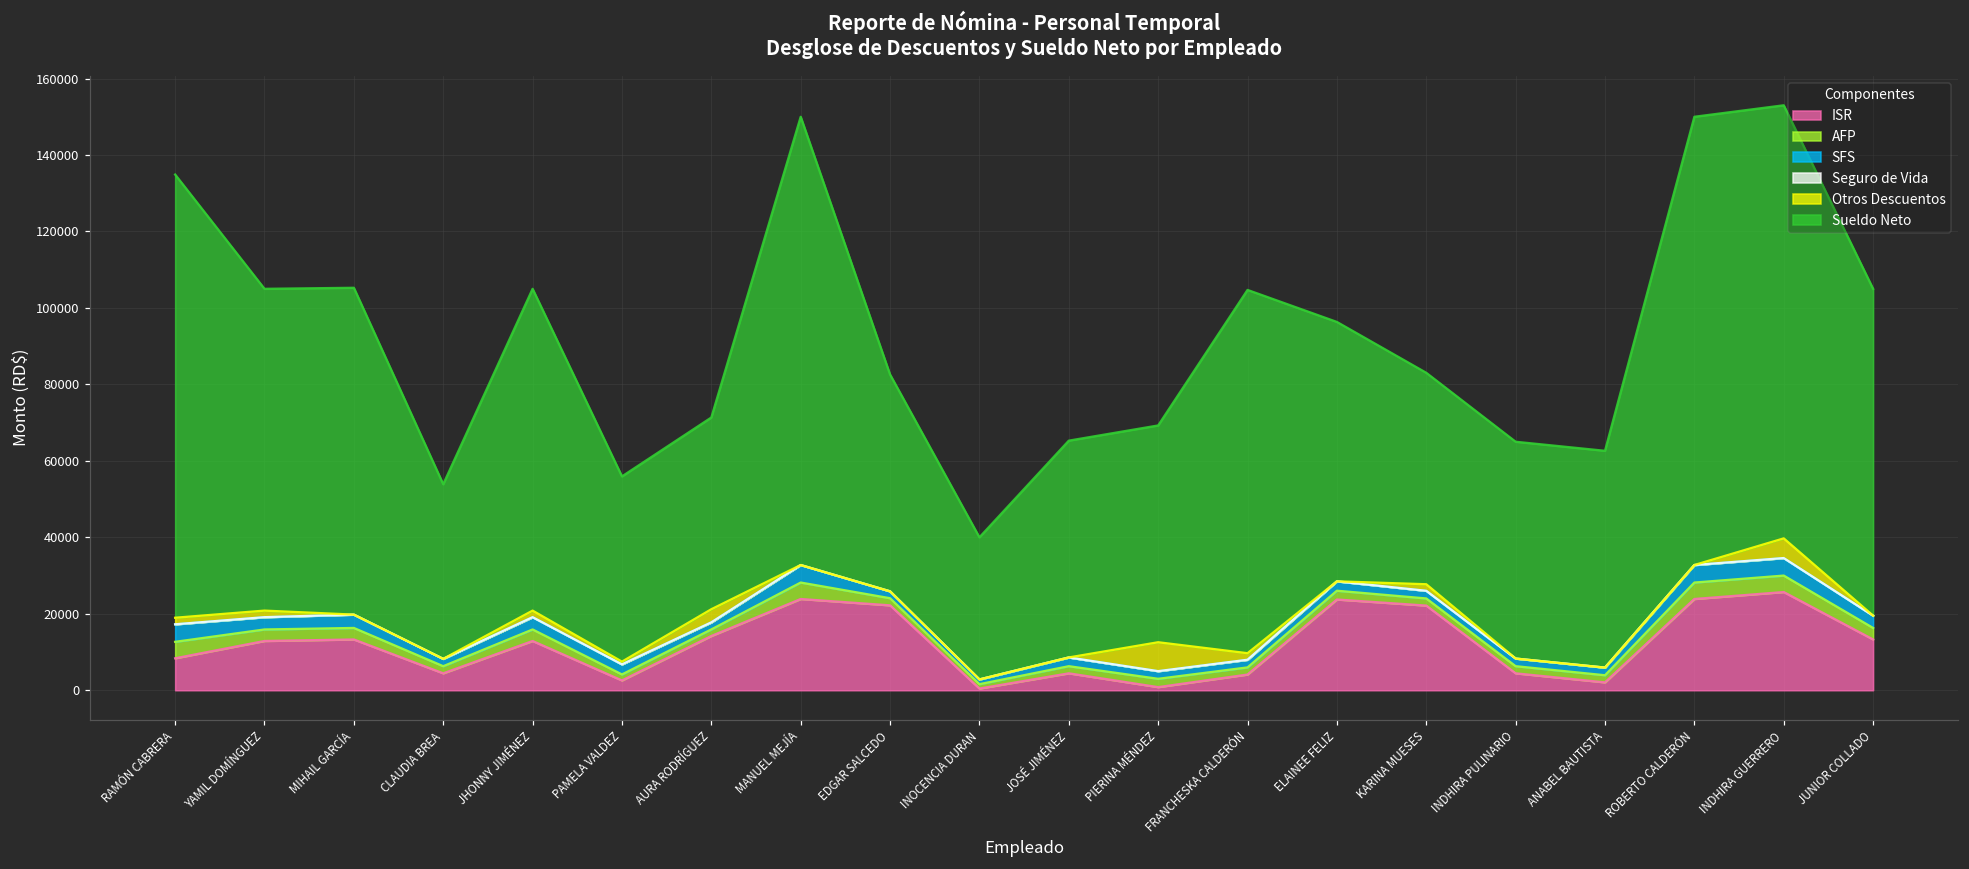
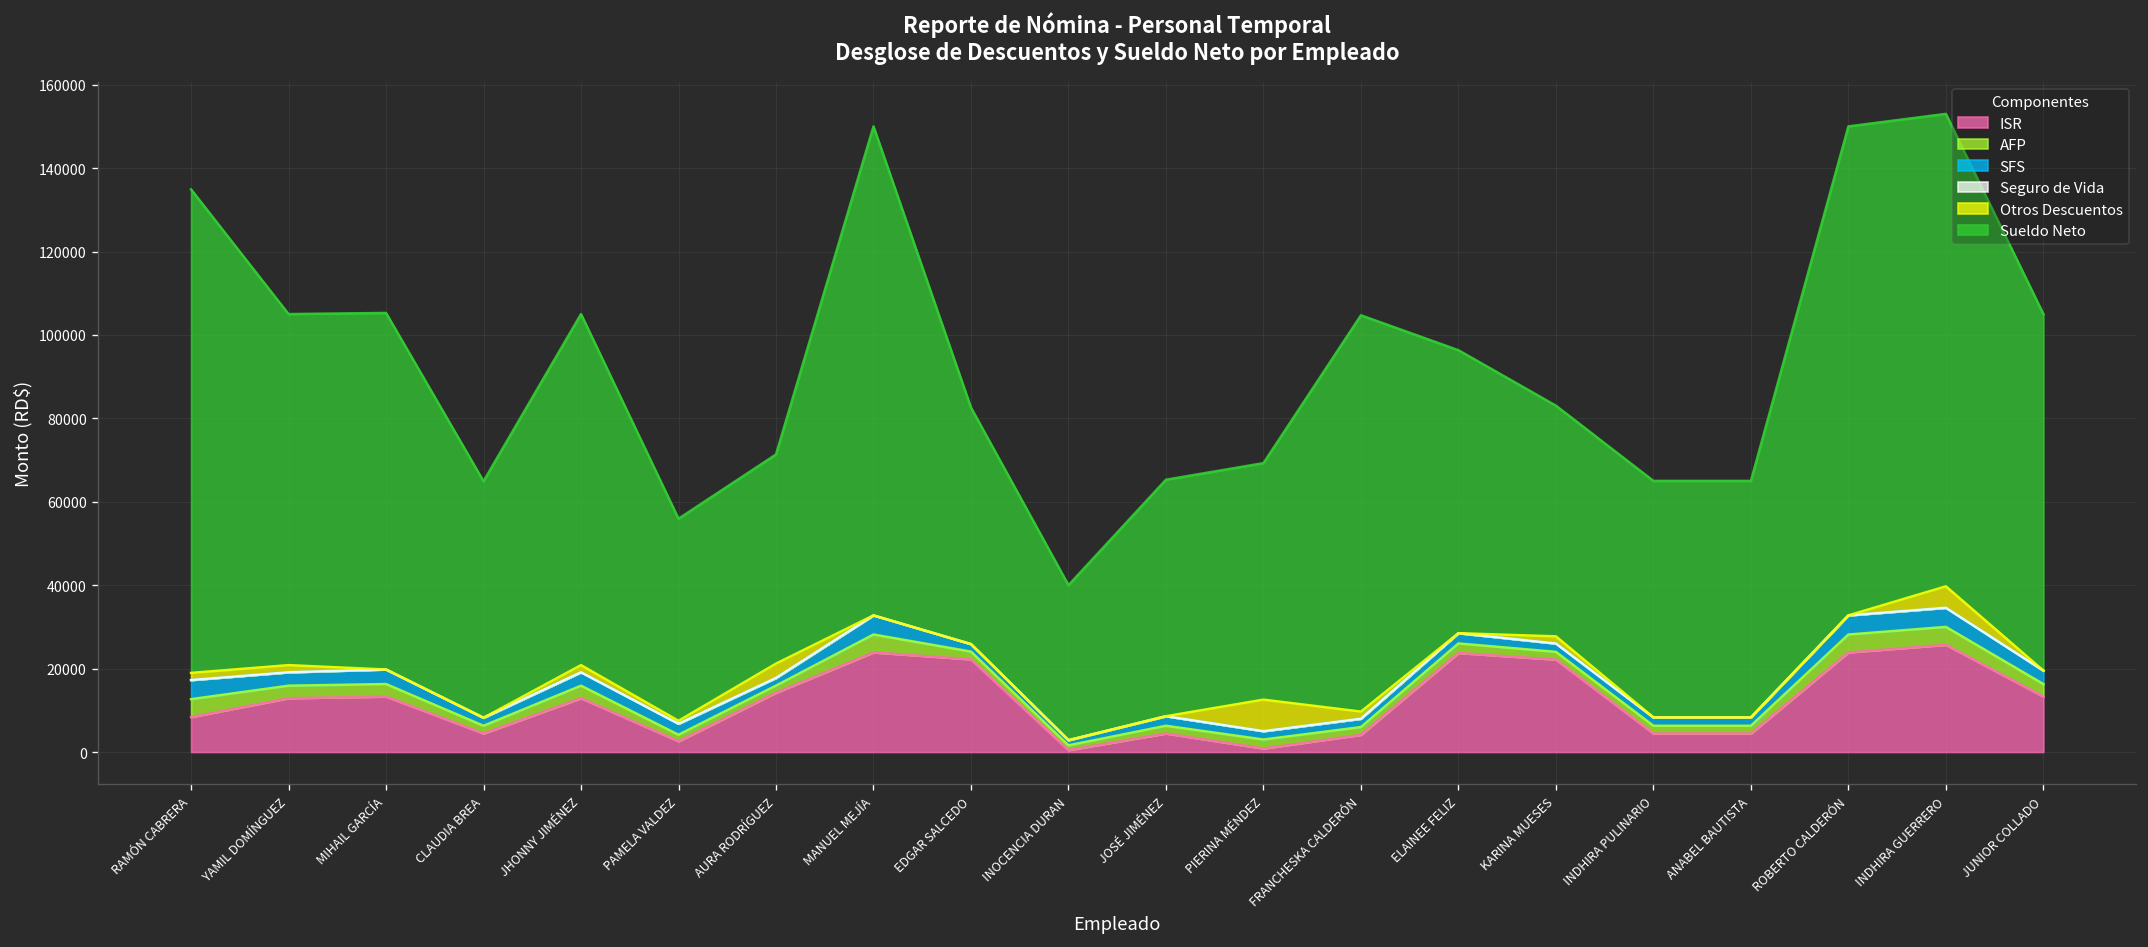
  {
    "ISR": {
      "RAMÓN CABRERA": 8000,
      "YAMIL DOMÍNGUEZ": 13000,
      "MIHAIL GARCÍA": 13000,
      "CLAUDIA BREA": 4000,
      "JHONNY JIMÉNEZ": 13000,
      "PAMELA VALDEZ": 3000,
      "AURA RODRÍGUEZ": 14000,
      "MANUEL MEJÍA": 24000,
      "EDGAR SALCEDO": 22000,
      "INOCENCIA DURAN": 0,
      "JOSÉ JIMÉNEZ": 4000,
      "PIERINA MÉNDEZ": 1000,
      "FRANCHESKA CALDERÓN": 4000,
      "ELAINEE FELIZ": 24000,
      "KARINA MUESES": 22000,
      "INDHIRA PULINARIO": 4000,
-     "ANABEL BAUTISTA": 2000,
+     "ANABEL BAUTISTA": 4000,
      "ROBERTO CALDERÓN": 24000,
      "INDHIRA GUERRERO": 26000,
      "JUNIOR COLLADO": 13000
    },
    "AFP": {
      "RAMÓN CABRERA": 4000,
      "YAMIL DOMÍNGUEZ": 3000,
      "MIHAIL GARCÍA": 3000,
      "CLAUDIA BREA": 2000,
      "JHONNY JIMÉNEZ": 3000,
      "PAMELA VALDEZ": 2000,
      "AURA RODRÍGUEZ": 2000,
      "MANUEL MEJÍA": 4000,
      "EDGAR SALCEDO": 2000,
      "INOCENCIA DURAN": 1000,
      "JOSÉ JIMÉNEZ": 2000,
      "PIERINA MÉNDEZ": 2000,
      "FRANCHESKA CALDERÓN": 2000,
      "ELAINEE FELIZ": 2000,
      "KARINA MUESES": 2000,
      "INDHIRA PULINARIO": 2000,
      "ANABEL BAUTISTA": 2000,
      "ROBERTO CALDERÓN": 4000,
      "INDHIRA GUERRERO": 4000,
      "JUNIOR COLLADO": 3000
    },
    "Otros Descuentos": {
      "RAMÓN CABRERA": 2000,
      "YAMIL DOMÍNGUEZ": 2000,
      "JHONNY JIMÉNEZ": 2000,
      "AURA RODRÍGUEZ": 3000,
      "PIERINA MÉNDEZ": 8000,
      "FRANCHESKA CALDERÓN": 2000,
      "KARINA MUESES": 2000,
      "INDHIRA GUERRERO": 5000
    },
    "Sueldo Neto": {
      "RAMÓN CABRERA": 116000,
      "YAMIL DOMÍNGUEZ": 84000,
      "MIHAIL GARCÍA": 85000,
-     "CLAUDIA BREA": 46000,
+     "CLAUDIA BREA": 57000,
      "JHONNY JIMÉNEZ": 84000,
      "PAMELA VALDEZ": 48000,
      "AURA RODRÍGUEZ": 50000,
      "MANUEL MEJÍA": 117000,
      "EDGAR SALCEDO": 57000,
      "INOCENCIA DURAN": 37000,
      "JOSÉ JIMÉNEZ": 57000,
      "PIERINA MÉNDEZ": 57000,
      "FRANCHESKA CALDERÓN": 95000,
      "ELAINEE FELIZ": 68000,
      "KARINA MUESES": 55000,
      "INDHIRA PULINARIO": 57000,
      "ANABEL BAUTISTA": 57000,
      "ROBERTO CALDERÓN": 117000,
      "INDHIRA GUERRERO": 113000,
      "JUNIOR COLLADO": 85000
    }
  }
